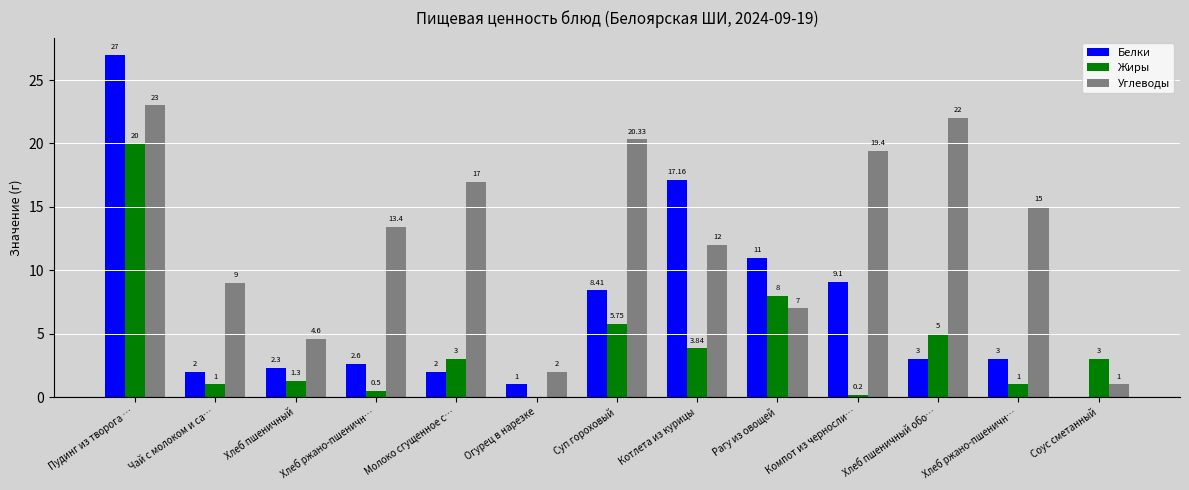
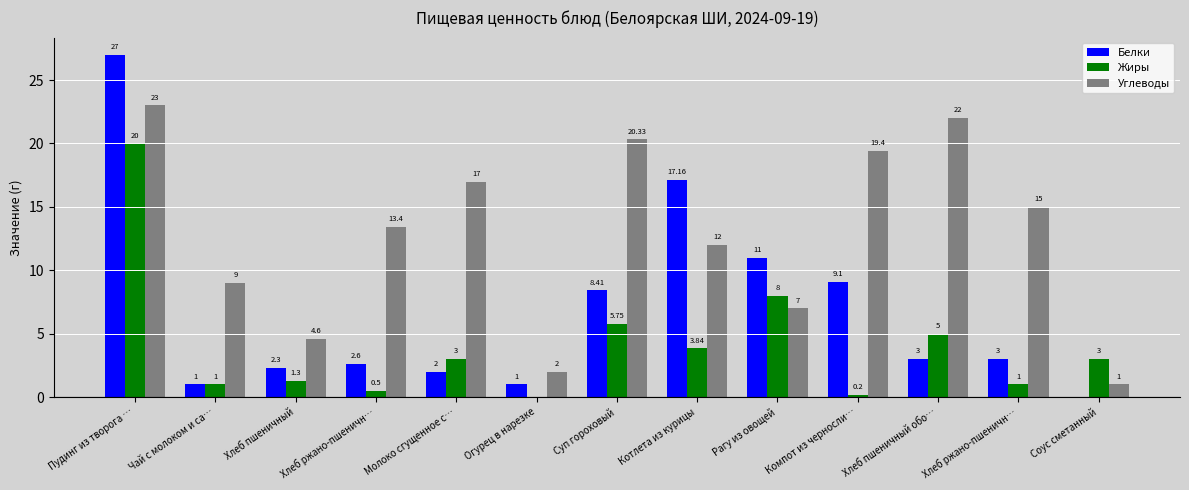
  {
    "Белки": {
      "Пудинг из творога …": 27,
-     "Чай с молоком и са…": 2,
+     "Чай с молоком и са…": 1,
      "Хлеб пшеничный": 2.3,
      "Молоко сгущенное с…": 2,
      "Огурец в нарезке": 1,
      "Суп гороховый": 8.41,
      "Котлета из курицы": 17.16,
      "Рагу из овощей": 11,
      "Компот из черносли…": 9.1,
      "Хлеб пшеничный обо…": 3
    },
    "Жиры": {
      "Пудинг из творога …": 20,
      "Чай с молоком и са…": 1,
      "Хлеб пшеничный": 1.3,
      "Молоко сгущенное с…": 3,
      "Суп гороховый": 5.75,
      "Котлета из курицы": 3.84,
      "Рагу из овощей": 8,
      "Компот из черносли…": 0.2,
      "Хлеб пшеничный обо…": 5,
      "Соус сметанный": 3
    },
    "Углеводы": {
      "Пудинг из творога …": 23,
      "Чай с молоком и са…": 9,
      "Хлеб пшеничный": 4.6,
      "Молоко сгущенное с…": 17,
      "Огурец в нарезке": 2,
      "Суп гороховый": 20.33,
      "Котлета из курицы": 12,
      "Рагу из овощей": 7,
      "Компот из черносли…": 19.4,
      "Хлеб пшеничный обо…": 22,
      "Соус сметанный": 1
    }
  }
